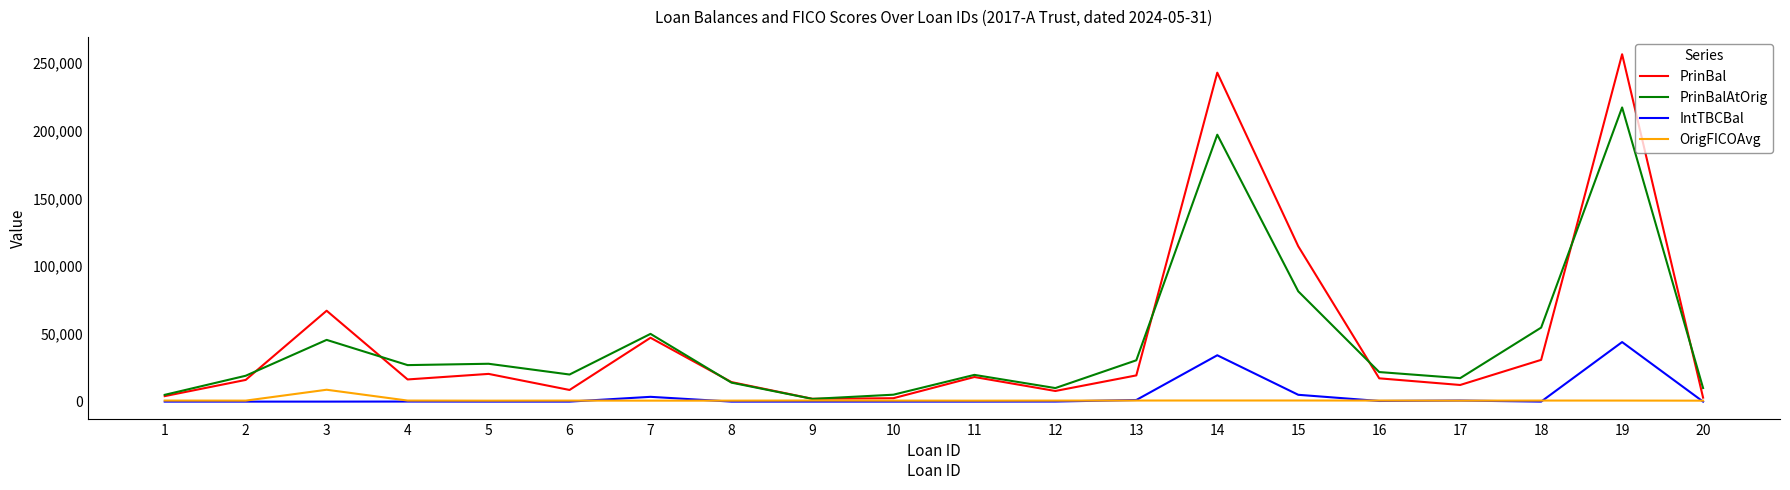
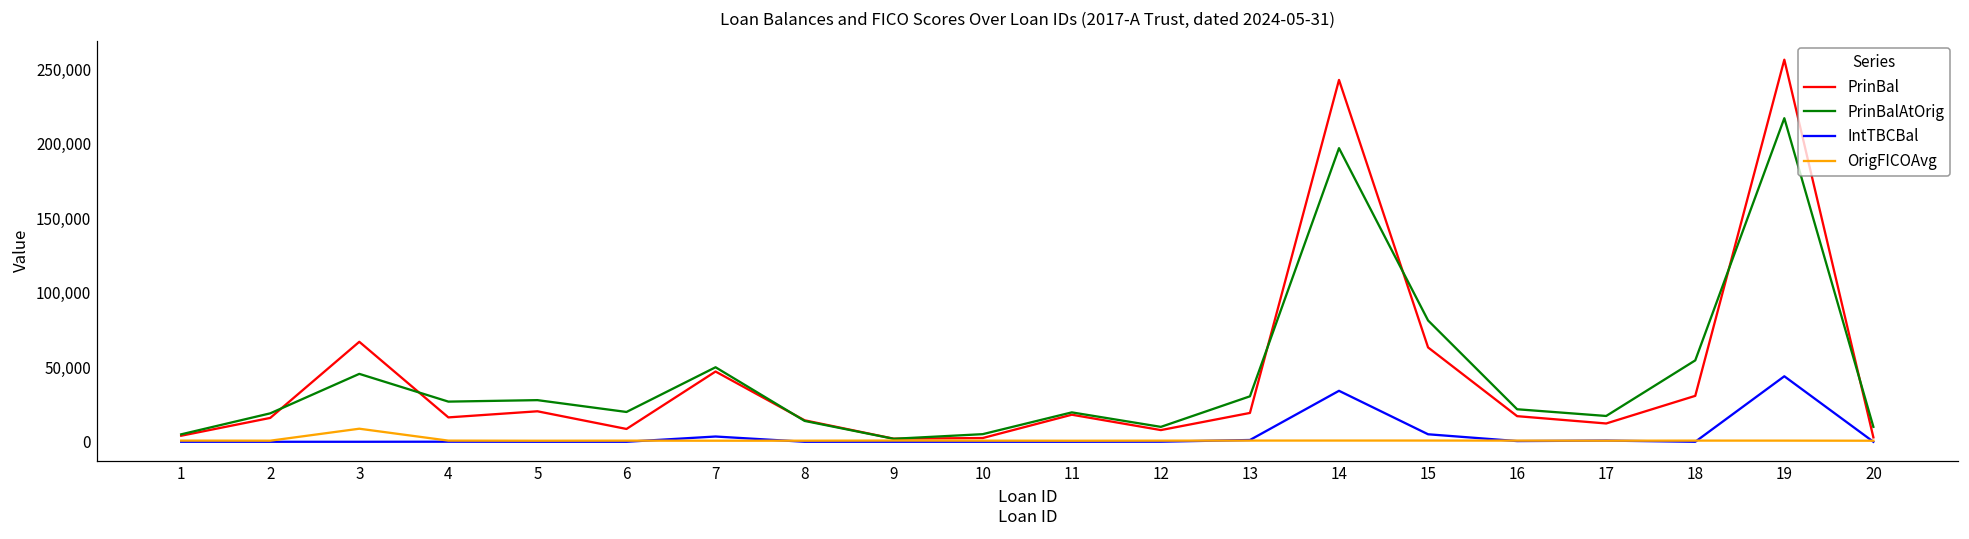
  {
    "PrinBal": {
      "2": "16,000",
      "3": "67,000",
      "4": "16,000",
      "5": "20,000",
      "6": "9,000",
      "7": "47,000",
      "12": "8,000",
      "13": "19,000",
      "14": "243,000",
-     "15": "115,000",
+     "15": "63,000",
      "16": "17,000",
      "17": "12,000",
      "18": "31,000",
      "19": "256,000",
      "20": "3,000"
    },
    "PrinBalAtOrig": {
      "2": "19,000",
      "3": "46,000",
      "4": "27,000",
      "5": "28,000",
      "6": "20,000",
      "7": "50,000",
      "10": "5,000",
      "12": "10,000",
      "13": "31,000",
      "14": "197,000",
      "15": "81,000",
      "16": "22,000",
      "17": "17,000",
      "18": "55,000",
      "19": "217,000",
      "20": "10,000"
    },
    "IntTBCBal": {
      "3": "0",
      "7": "4,000",
      "14": "34,000",
      "15": "5,000",
      "19": "44,000"
    },
    "OrigFICOAvg": {
      "3": "9,000",
      "7": "1,000",
      "14": "1,000",
      "15": "1,000",
      "19": "1,000"
    }
  }
